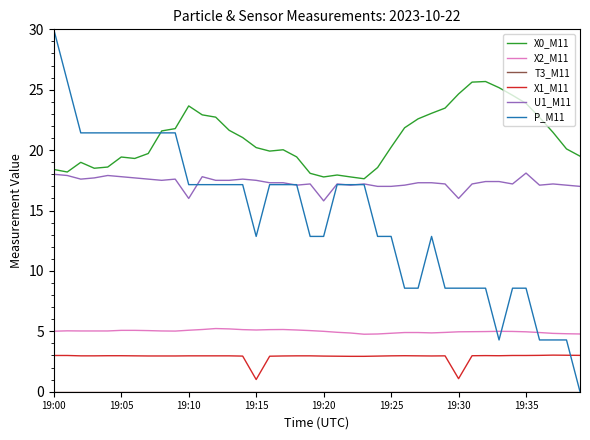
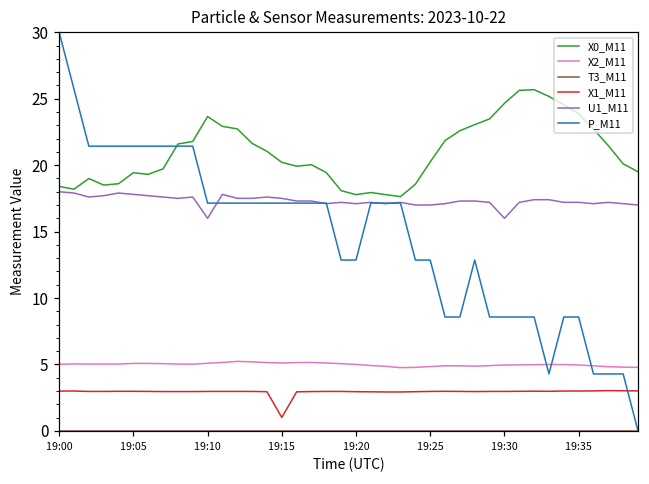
  {
    "X0_M11": {
      "19:00": 18.4,
      "19:05": 19.4,
      "19:10": 23.7,
      "19:15": 20.2,
      "19:20": 17.8,
      "19:25": 20.2,
      "19:30": 24.7
    },
    "X2_M11": {
      "19:00": 5.0,
      "19:05": 5.1,
      "19:10": 5.1,
      "19:15": 5.1,
      "19:20": 5.0,
      "19:25": 4.8,
      "19:30": 5.0,
      "19:35": 5.0
    },
    "T3_M11": {
      "19:00": 0.0,
      "19:05": 0.0,
      "19:10": 0.0,
      "19:15": 0.0,
      "19:20": 0.0,
      "19:25": 0.0,
      "19:30": 0.0,
      "19:35": 0.0
    },
    "X1_M11": {
      "19:00": 3.0,
      "19:05": 3.0,
      "19:10": 3.0,
      "19:15": 1.0,
      "19:20": 3.0,
      "19:25": 3.0,
-     "19:30": 1.1,
+     "19:30": 3.0,
      "19:35": 3.0
    },
    "U1_M11": {
      "19:00": 18.0,
      "19:05": 17.8,
      "19:10": 16.0,
      "19:15": 17.5,
-     "19:20": 15.8,
+     "19:20": 17.1,
      "19:25": 17.0,
      "19:30": 16.0,
-     "19:35": 18.1
+     "19:35": 17.2
    },
    "P_M11": {
      "19:00": 30.0,
      "19:05": 21.4,
      "19:10": 17.1,
-     "19:15": 12.9,
+     "19:15": 17.1,
      "19:20": 12.9,
      "19:25": 12.9,
      "19:30": 8.6,
      "19:35": 8.6
    }
  }
